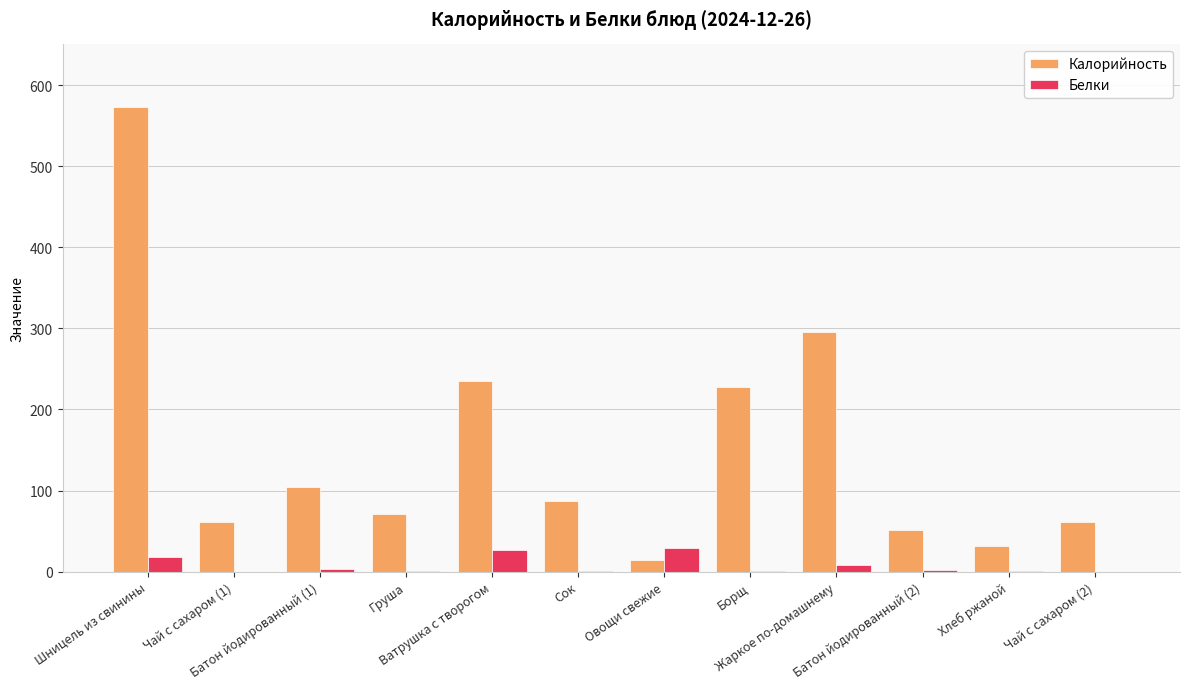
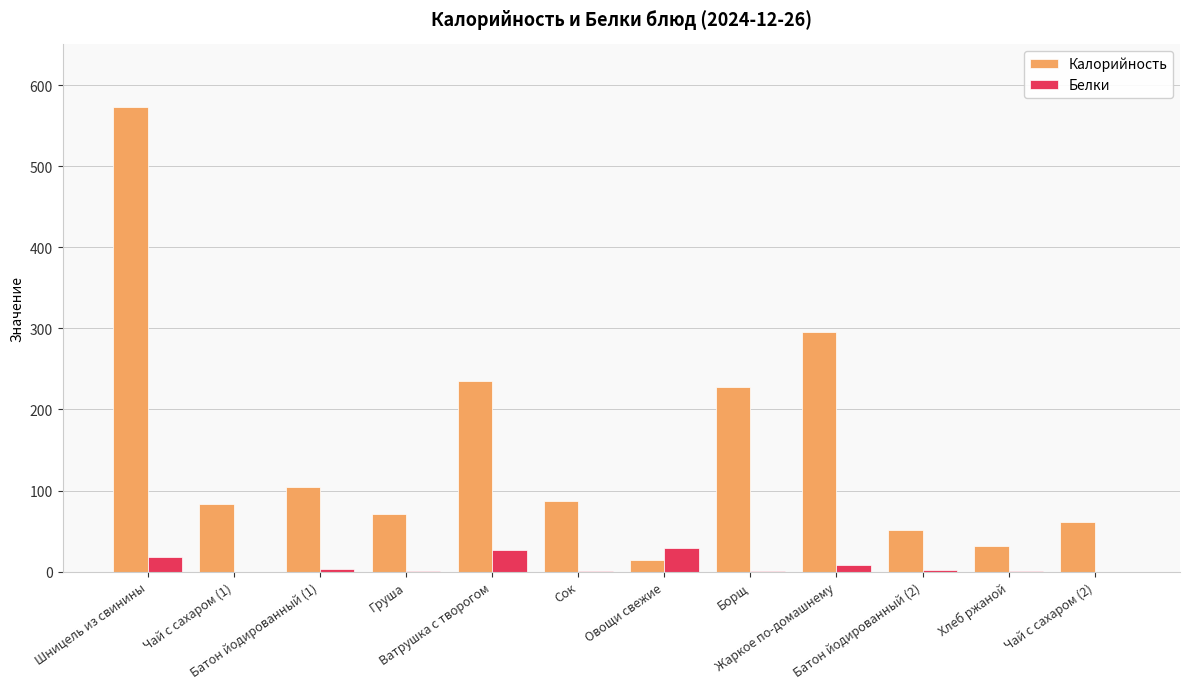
  {
    "Калорийность": {
      "Шницель из свинины": 570,
-     "Чай с сахаром (1)": 60,
+     "Чай с сахаром (1)": 80,
      "Батон йодированный (1)": 110,
      "Груша": 70,
      "Ватрушка с творогом": 240,
      "Сок": 90,
      "Овощи свежие": 10,
      "Борщ": 230,
      "Жаркое по-домашнему": 300,
      "Батон йодированный (2)": 50,
      "Хлеб ржаной": 30,
      "Чай с сахаром (2)": 60
    },
    "Белки": {
      "Шницель из свинины": 20,
      "Чай с сахаром (1)": 0,
      "Ватрушка с творогом": 30,
      "Овощи свежие": 30,
      "Жаркое по-домашнему": 10,
      "Чай с сахаром (2)": 0
    }
  }
